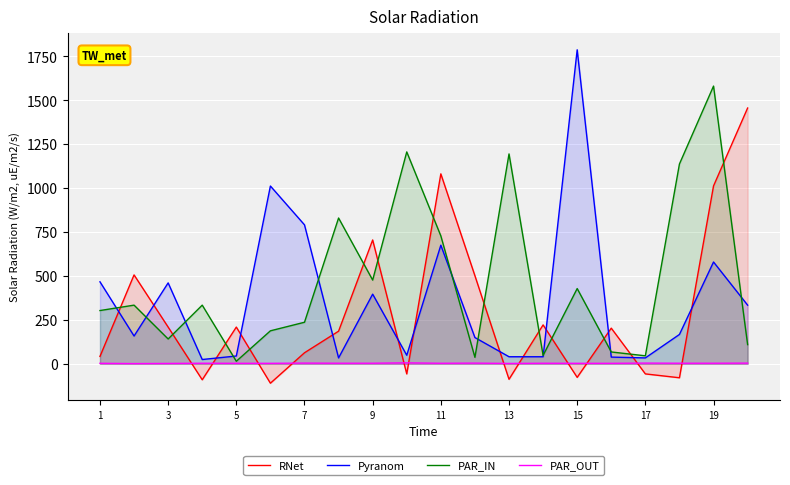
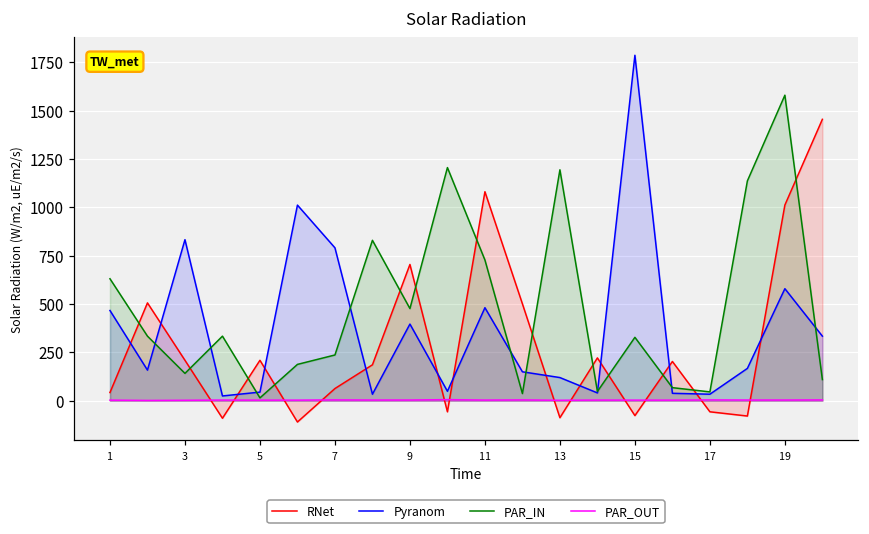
  {
    "Pyranom": {
      "1": 470,
-     "3": 460,
+     "3": 830,
      "5": 40,
      "7": 790,
      "9": 400,
-     "11": 670,
-     "13": 40,
+     "11": 480,
+     "13": 120,
      "15": 1790,
      "19": 580
    },
    "PAR_IN": {
-     "1": 300,
+     "1": 630,
      "3": 140,
      "7": 240,
      "9": 480,
      "11": 730,
      "13": 1190,
-     "15": 430,
+     "15": 330,
      "19": 1580
    },
    "PAR_OUT": {
      "1": 0,
      "3": 0,
      "7": 0,
      "9": 0,
      "11": 0,
      "19": 0
    }
  }
